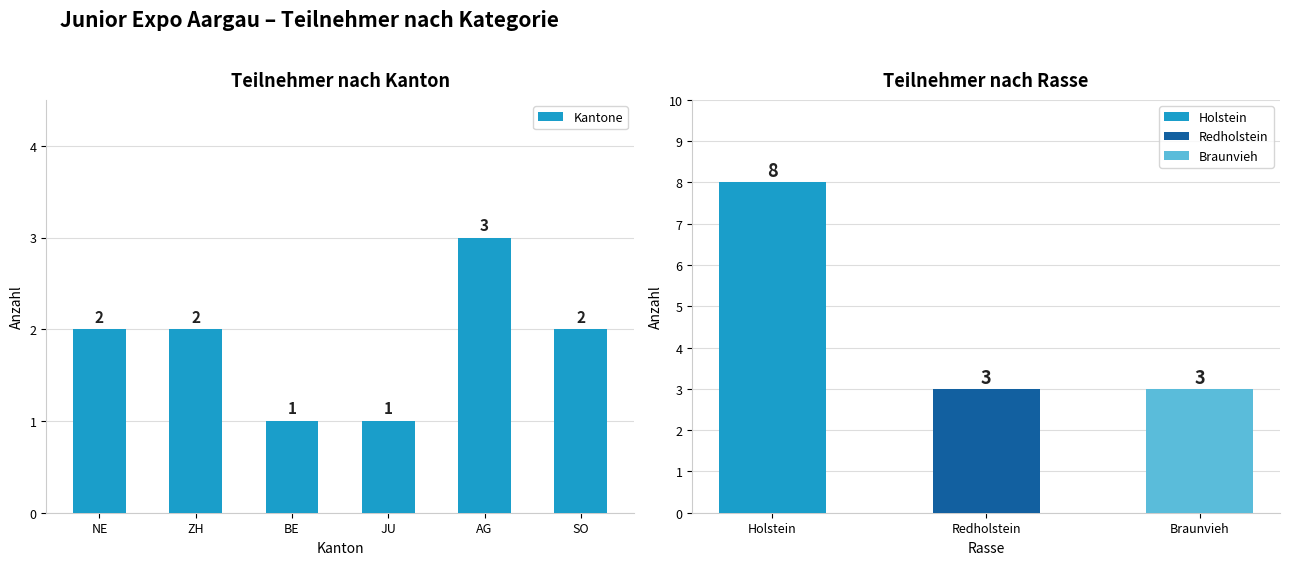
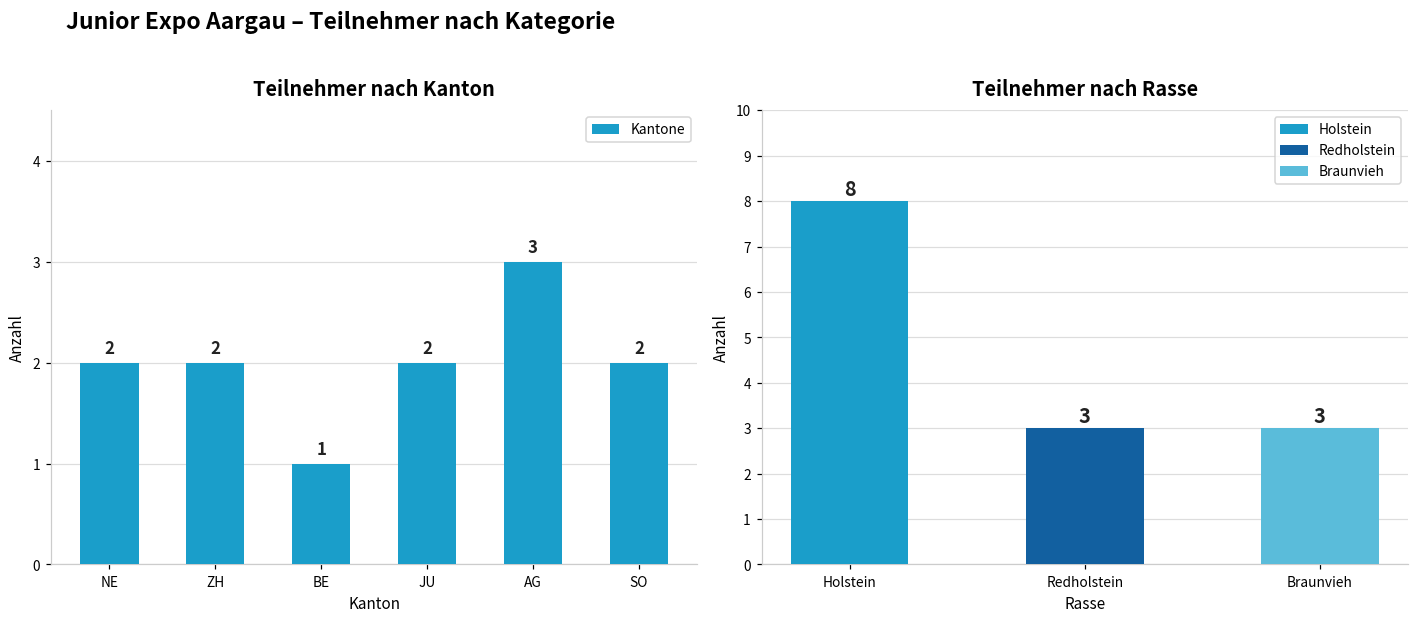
  {
    "Teilnehmer nach Kanton": {
      "NE": 2,
      "ZH": 2,
      "BE": 1,
-     "JU": 1,
+     "JU": 2,
      "AG": 3,
      "SO": 2
    },
    "Teilnehmer nach Rasse": {
      "Holstein": 8,
      "Redholstein": 3,
      "Braunvieh": 3
    }
  }
